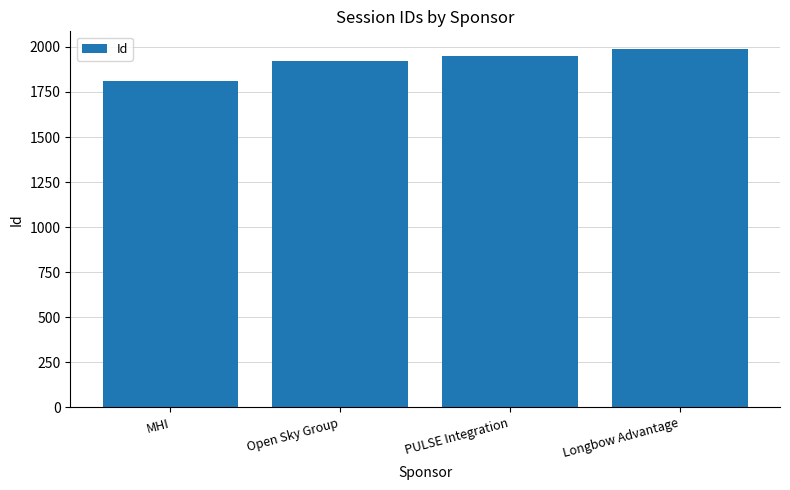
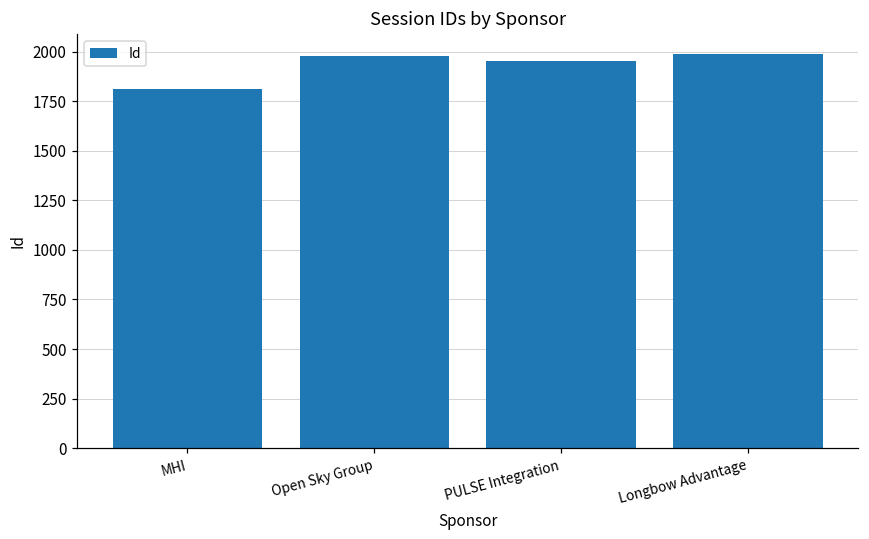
  {
    "MHI": 1810,
-   "Open Sky Group": 1920,
+   "Open Sky Group": 1980,
    "PULSE Integration": 1950,
    "Longbow Advantage": 1990
  }
